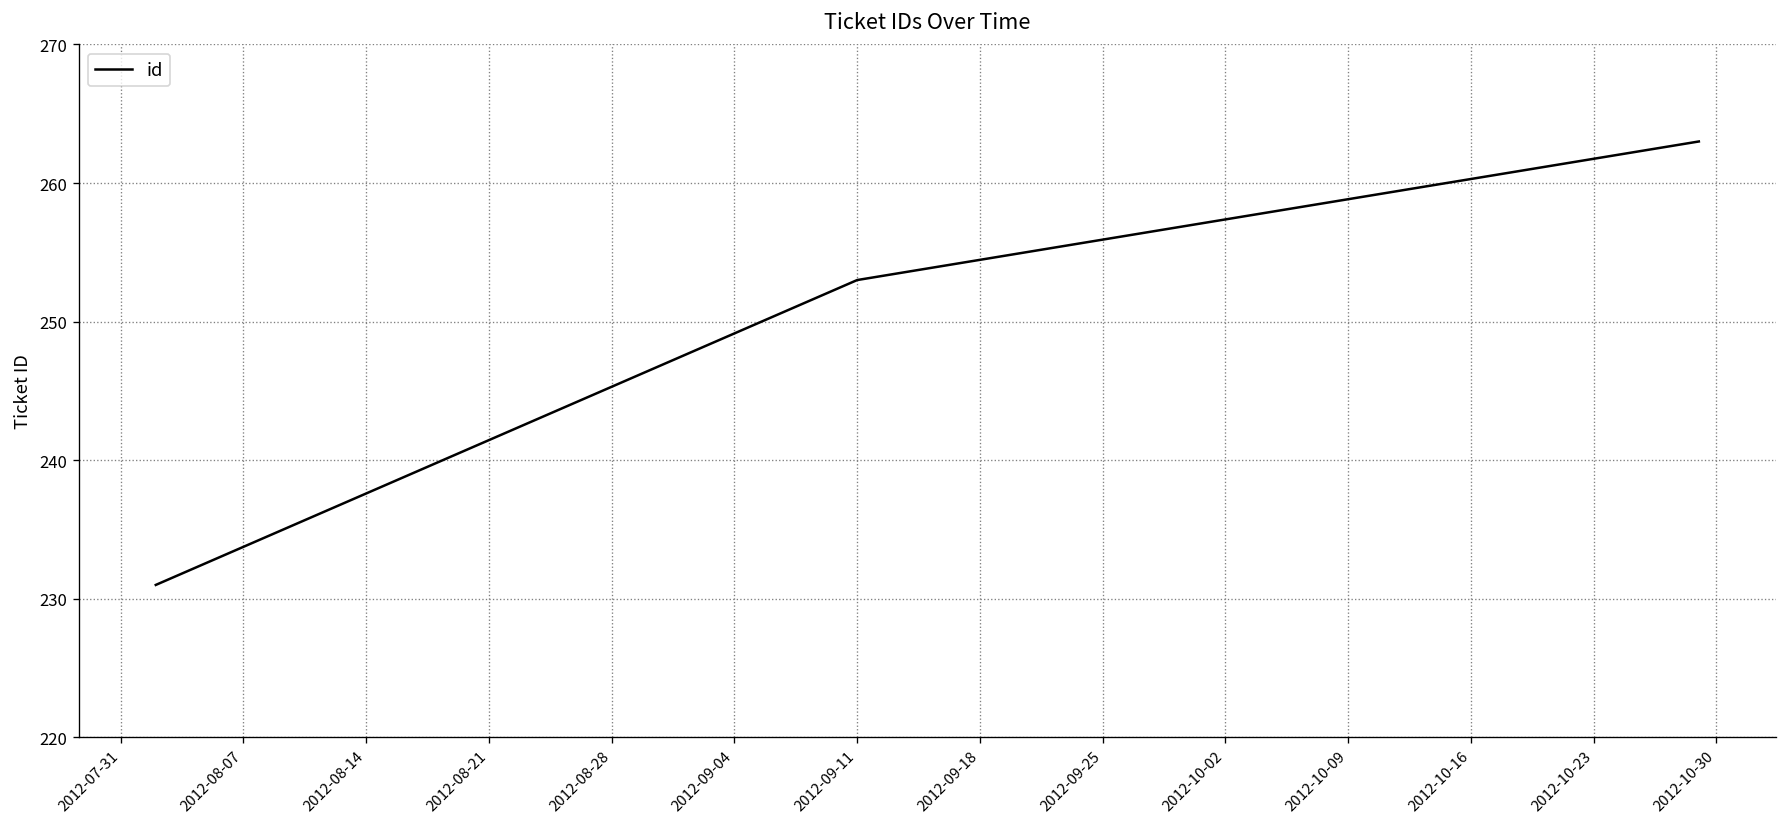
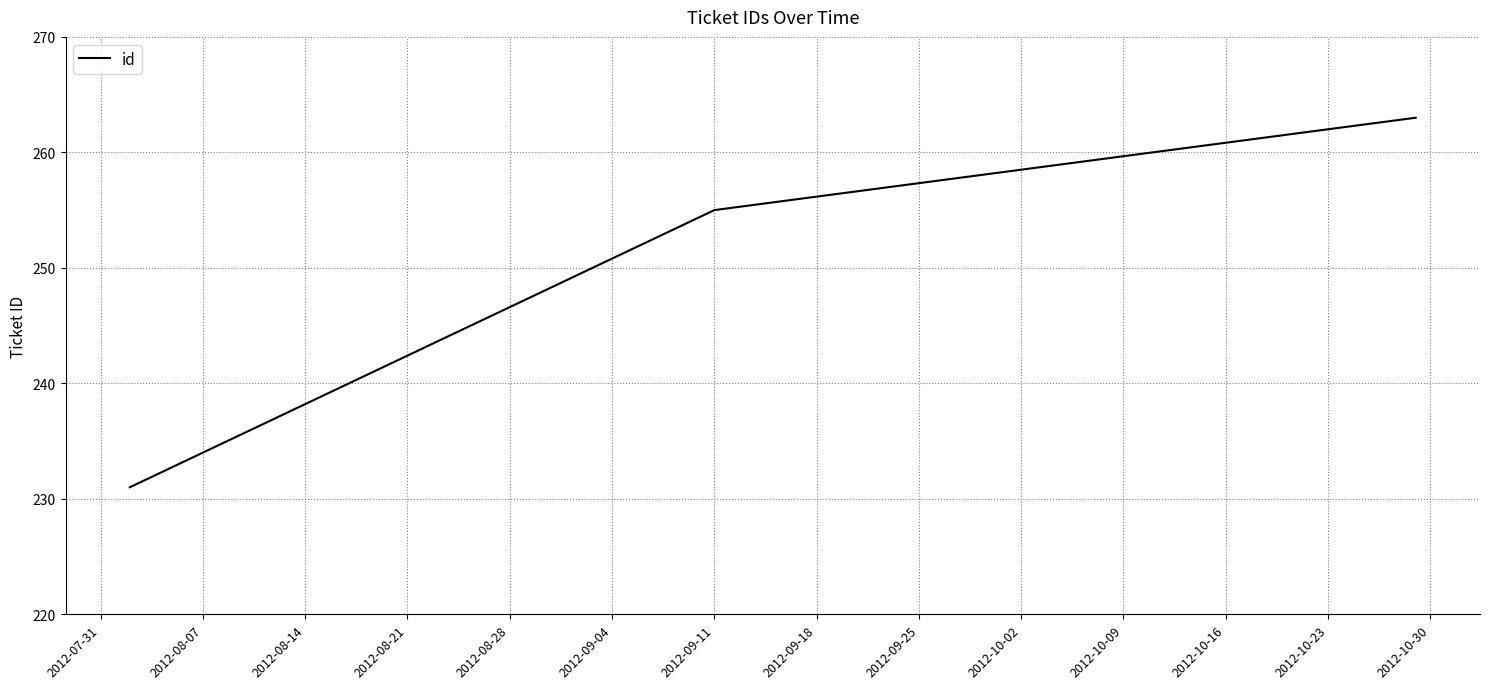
  {
-   "2012-09-11": 253
+   "2012-09-11": 255
  }
